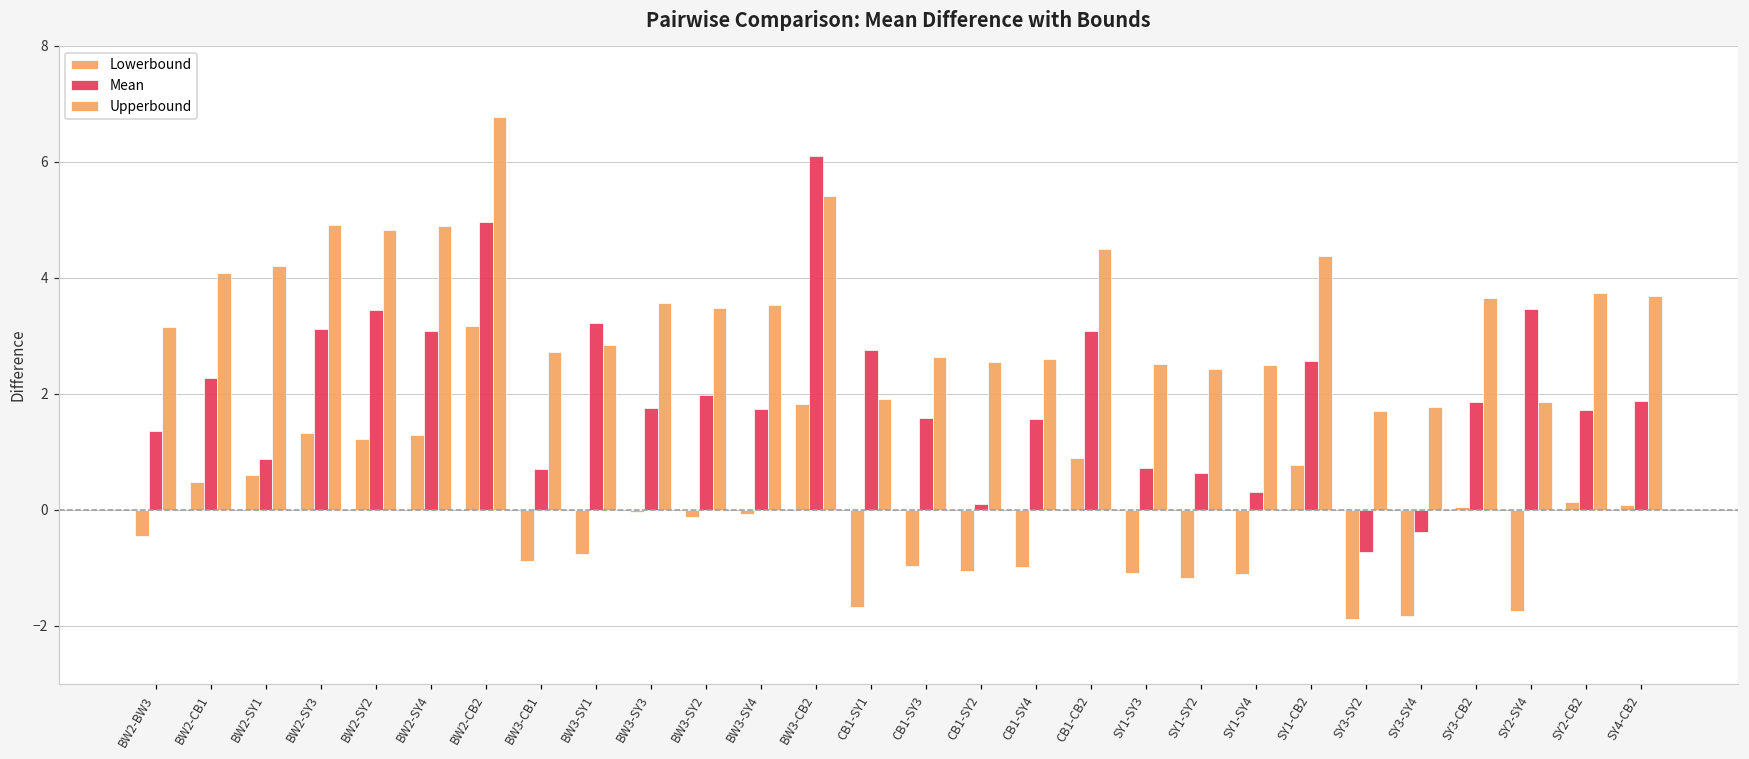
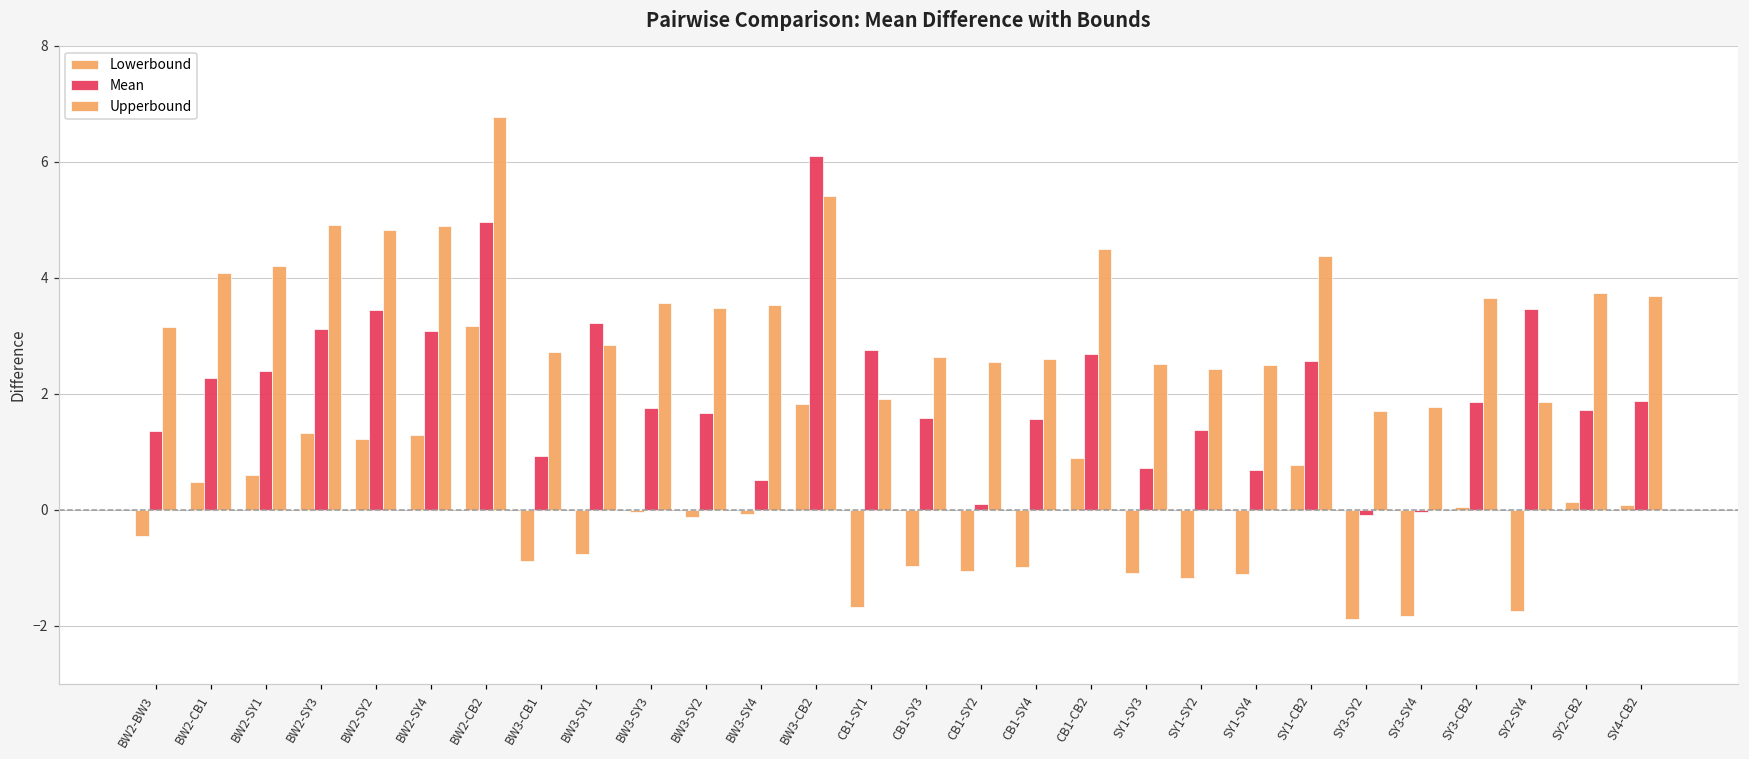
  {
    "Mean": {
      "BW2-BW3": 1.4,
      "BW2-CB1": 2.3,
-     "BW2-SY1": 0.9,
+     "BW2-SY1": 2.4,
      "BW2-SY3": 3.1,
      "BW2-SY2": 3.4,
      "BW2-SY4": 3.1,
      "BW2-CB2": 5.0,
-     "BW3-CB1": 0.7,
+     "BW3-CB1": 0.9,
      "BW3-SY1": 3.2,
      "BW3-SY3": 1.8,
-     "BW3-SY2": 2.0,
-     "BW3-SY4": 1.7,
+     "BW3-SY2": 1.7,
+     "BW3-SY4": 0.5,
      "BW3-CB2": 6.1,
      "CB1-SY1": 2.8,
      "CB1-SY3": 1.6,
      "CB1-SY2": 0.1,
      "CB1-SY4": 1.6,
-     "CB1-CB2": 3.1,
+     "CB1-CB2": 2.7,
      "SY1-SY3": 0.7,
-     "SY1-SY2": 0.6,
-     "SY1-SY4": 0.3,
+     "SY1-SY2": 1.4,
+     "SY1-SY4": 0.7,
      "SY1-CB2": 2.6,
-     "SY3-SY2": -0.7,
-     "SY3-SY4": -0.4,
+     "SY3-SY2": -0.1,
+     "SY3-SY4": 0.0,
      "SY3-CB2": 1.9,
      "SY2-SY4": 3.5,
      "SY2-CB2": 1.7,
      "SY4-CB2": 1.9
    }
  }
